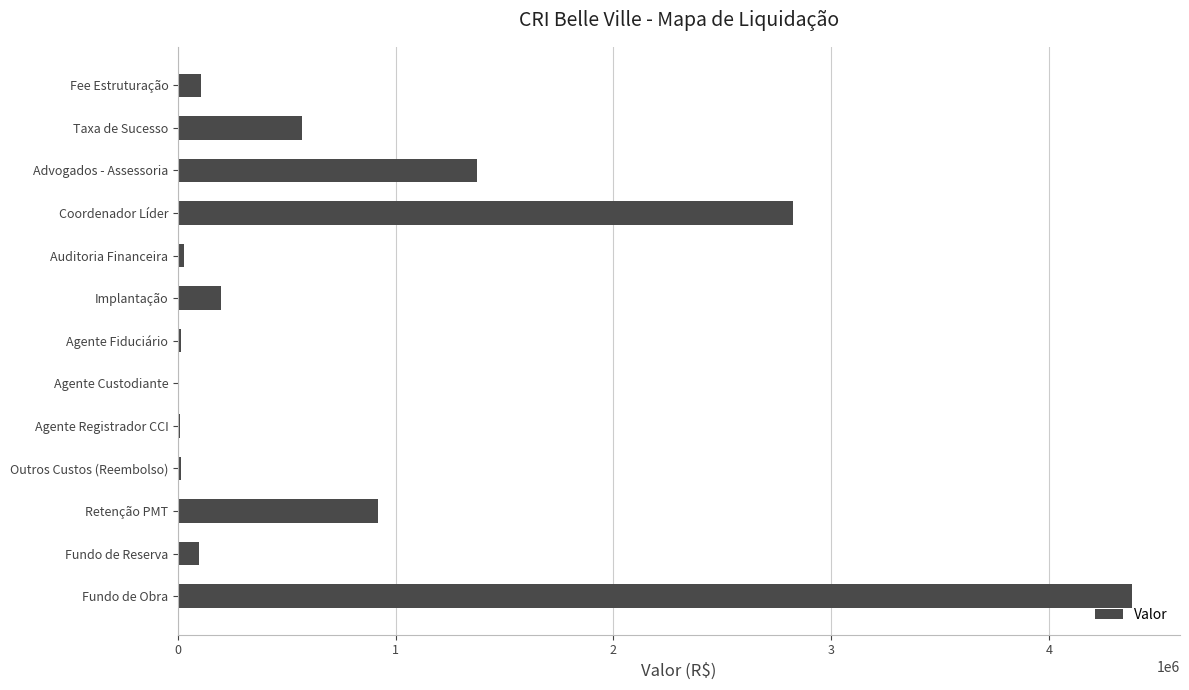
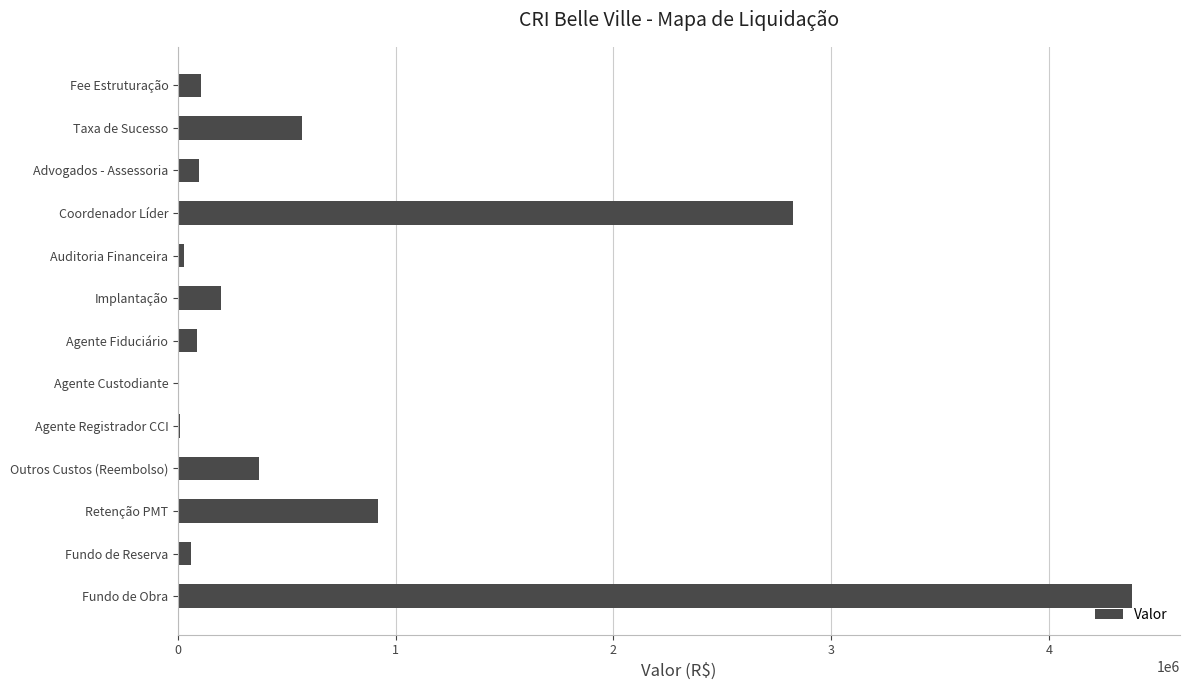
  {
    "Fee Estruturação": 110000,
    "Taxa de Sucesso": 570000,
-   "Advogados - Assessoria": 1370000,
+   "Advogados - Assessoria": 100000,
    "Coordenador Líder": 2820000,
    "Auditoria Financeira": 30000,
    "Implantação": 200000,
-   "Agente Fiduciário": 10000,
-   "Outros Custos (Reembolso)": 10000,
+   "Agente Fiduciário": 90000,
+   "Outros Custos (Reembolso)": 370000,
    "Retenção PMT": 920000,
-   "Fundo de Reserva": 100000,
+   "Fundo de Reserva": 60000,
    "Fundo de Obra": 4380000
  }
